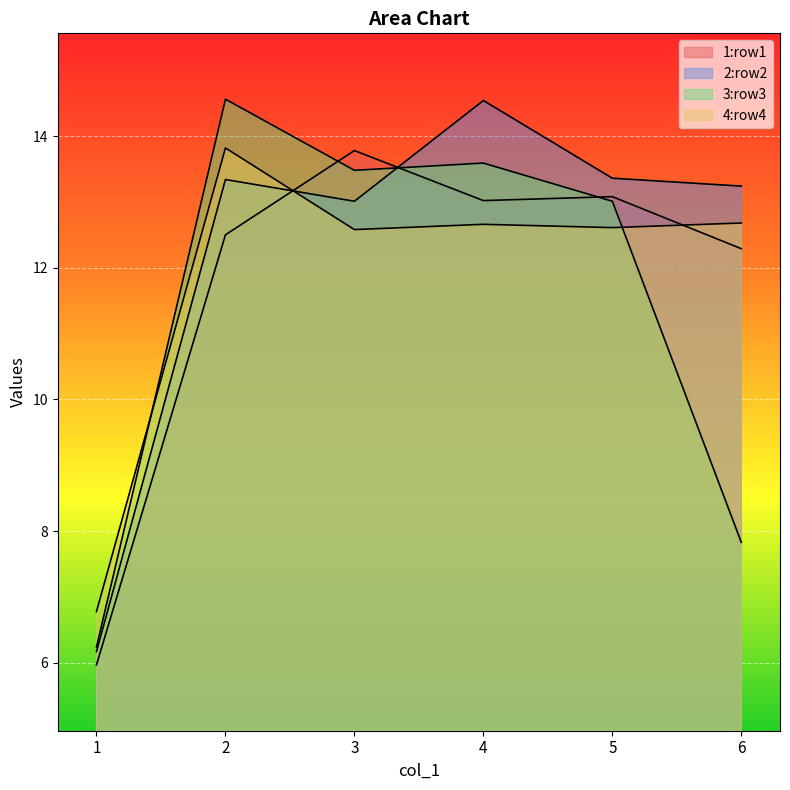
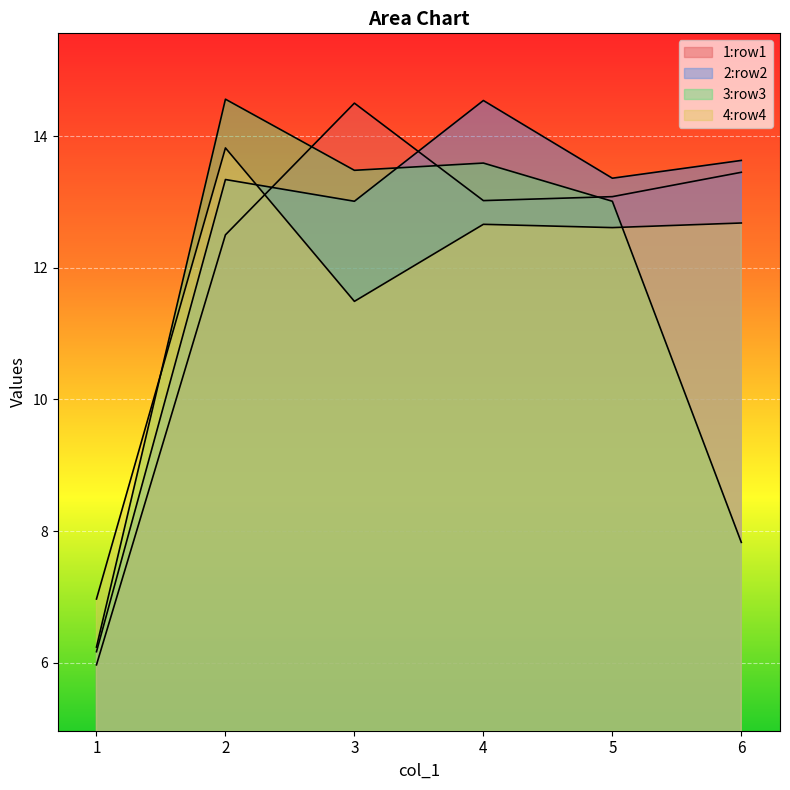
  {
    "1:row1": {
      "1": 6.0,
      "2": 12.5,
-     "3": 13.8,
+     "3": 14.5,
      "4": 13.0,
      "5": 13.1,
-     "6": 12.3
+     "6": 13.5
    },
    "2:row2": {
      "1": 6.2,
      "2": 13.3,
      "3": 13.0,
      "4": 14.5,
      "5": 13.4,
-     "6": 13.2
+     "6": 13.6
    },
    "3:row3": {
      "1": 6.2,
      "2": 14.6,
      "3": 13.5,
      "4": 13.6,
      "5": 13.0,
      "6": 7.8
    },
    "4:row4": {
-     "1": 6.8,
+     "1": 7.0,
      "2": 13.8,
-     "3": 12.6,
+     "3": 11.5,
      "4": 12.7,
      "5": 12.6,
      "6": 12.7
    }
  }
